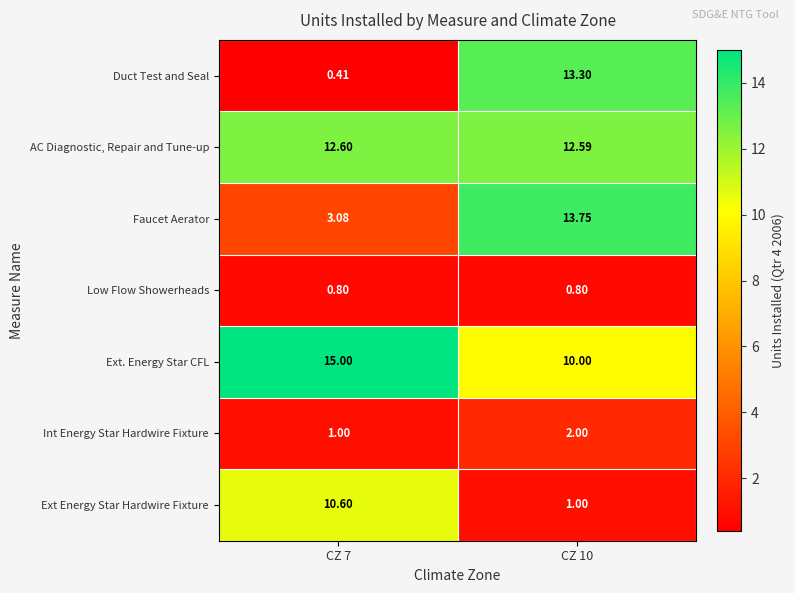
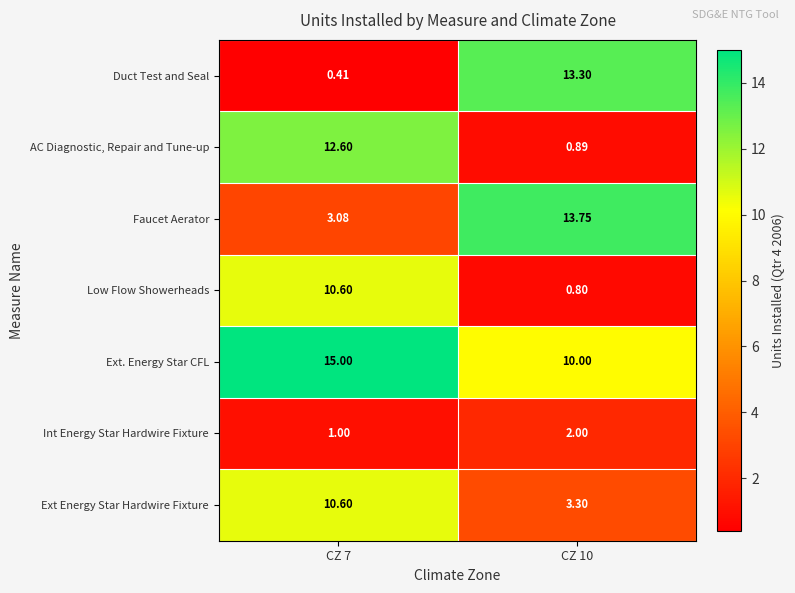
  {
    "Duct Test and Seal": {
      "CZ 7": 0.41,
      "CZ 10": 13.30
    },
    "AC Diagnostic, Repair and Tune-up": {
      "CZ 7": 12.60,
-     "CZ 10": 12.59
+     "CZ 10": 0.89
    },
    "Faucet Aerator": {
      "CZ 7": 3.08,
      "CZ 10": 13.75
    },
    "Low Flow Showerheads": {
-     "CZ 7": 0.80,
+     "CZ 7": 10.60,
      "CZ 10": 0.80
    },
    "Ext. Energy Star CFL": {
      "CZ 7": 15.00,
      "CZ 10": 10.00
    },
    "Int Energy Star Hardwire Fixture": {
      "CZ 7": 1.00,
      "CZ 10": 2.00
    },
    "Ext Energy Star Hardwire Fixture": {
      "CZ 7": 10.60,
-     "CZ 10": 1.00
+     "CZ 10": 3.30
    }
  }
